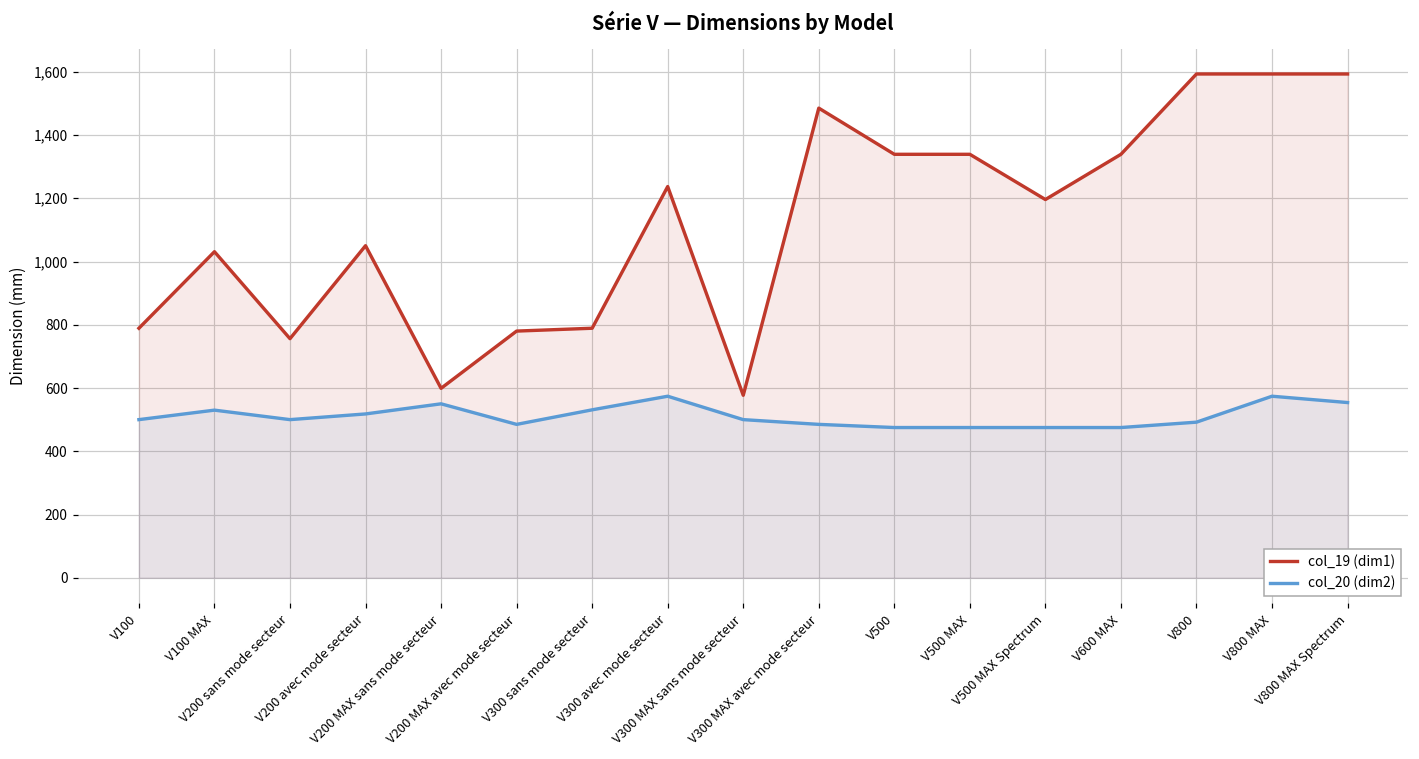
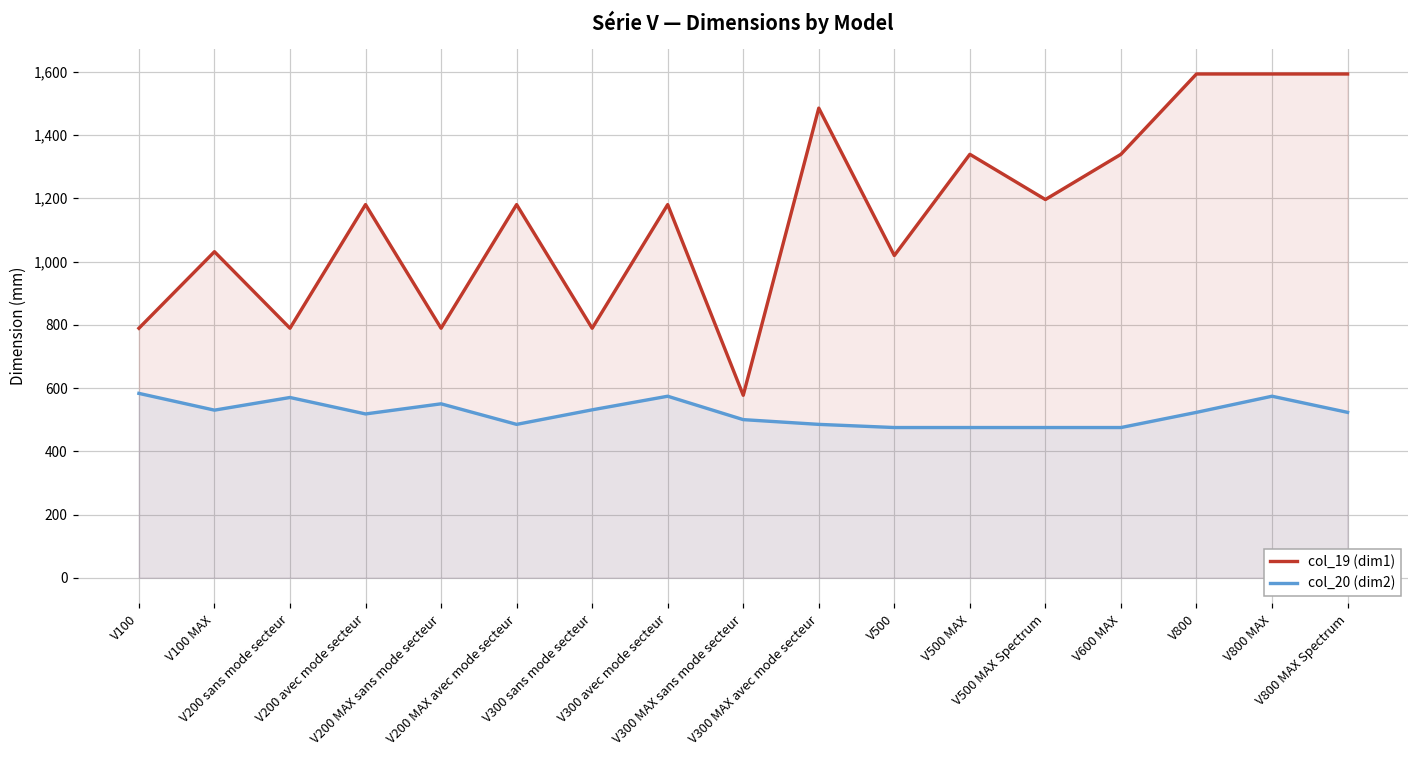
  {
    "col_19 (dim1)": {
      "V100": "790",
      "V100 MAX": "1,030",
-     "V200 sans mode secteur": "760",
-     "V200 avec mode secteur": "1,050",
-     "V200 MAX sans mode secteur": "600",
-     "V200 MAX avec mode secteur": "780",
+     "V200 sans mode secteur": "790",
+     "V200 avec mode secteur": "1,180",
+     "V200 MAX sans mode secteur": "790",
+     "V200 MAX avec mode secteur": "1,180",
      "V300 sans mode secteur": "790",
-     "V300 avec mode secteur": "1,240",
+     "V300 avec mode secteur": "1,180",
      "V300 MAX sans mode secteur": "580",
      "V300 MAX avec mode secteur": "1,490",
-     "V500": "1,340",
+     "V500": "1,020",
      "V500 MAX": "1,340",
      "V500 MAX Spectrum": "1,200",
      "V600 MAX": "1,340",
      "V800": "1,590",
      "V800 MAX": "1,590",
      "V800 MAX Spectrum": "1,590"
    },
    "col_20 (dim2)": {
-     "V100": "500",
+     "V100": "580",
      "V100 MAX": "530",
-     "V200 sans mode secteur": "500",
+     "V200 sans mode secteur": "570",
      "V200 avec mode secteur": "520",
      "V200 MAX sans mode secteur": "550",
      "V200 MAX avec mode secteur": "490",
      "V300 sans mode secteur": "530",
      "V300 avec mode secteur": "570",
      "V300 MAX sans mode secteur": "500",
      "V300 MAX avec mode secteur": "490",
      "V500": "480",
      "V500 MAX": "480",
      "V500 MAX Spectrum": "480",
      "V600 MAX": "480",
-     "V800": "490",
+     "V800": "520",
      "V800 MAX": "570",
-     "V800 MAX Spectrum": "550"
+     "V800 MAX Spectrum": "520"
    }
  }
